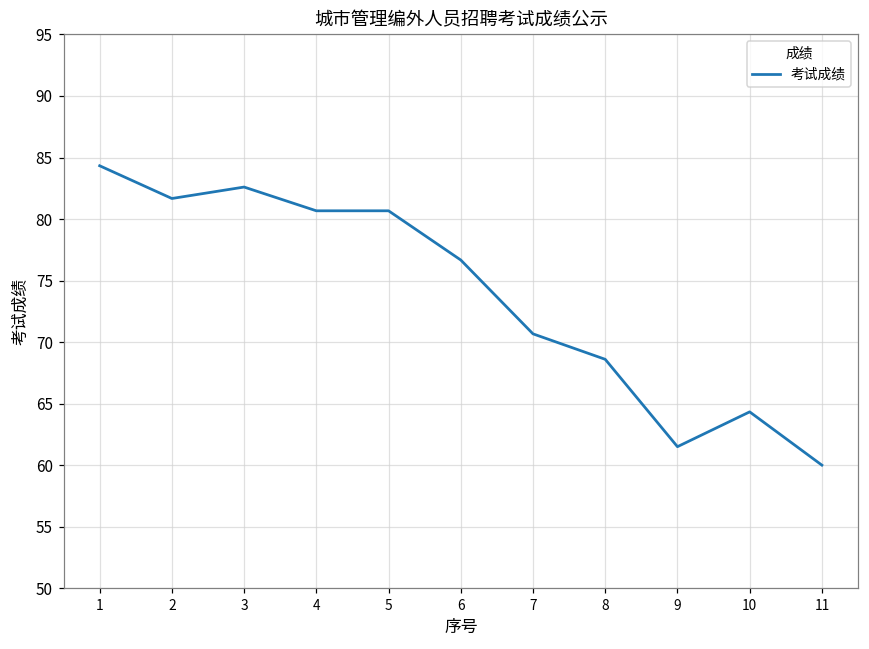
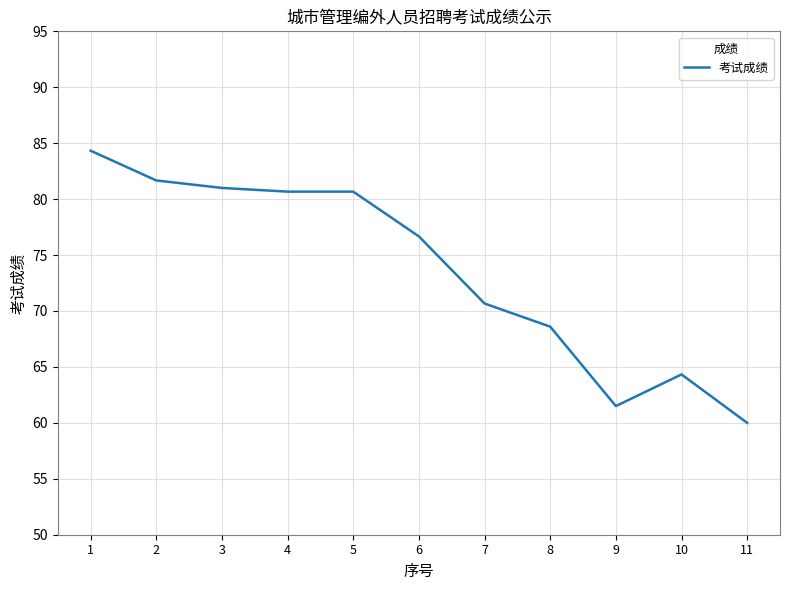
  {
    "1": 84.3,
    "2": 81.7,
-   "3": 82.6,
+   "3": 81.0,
    "4": 80.7,
    "5": 80.7,
    "6": 76.7,
    "7": 70.7,
    "8": 68.6,
    "9": 61.5,
    "10": 64.3,
    "11": 60.0
  }
